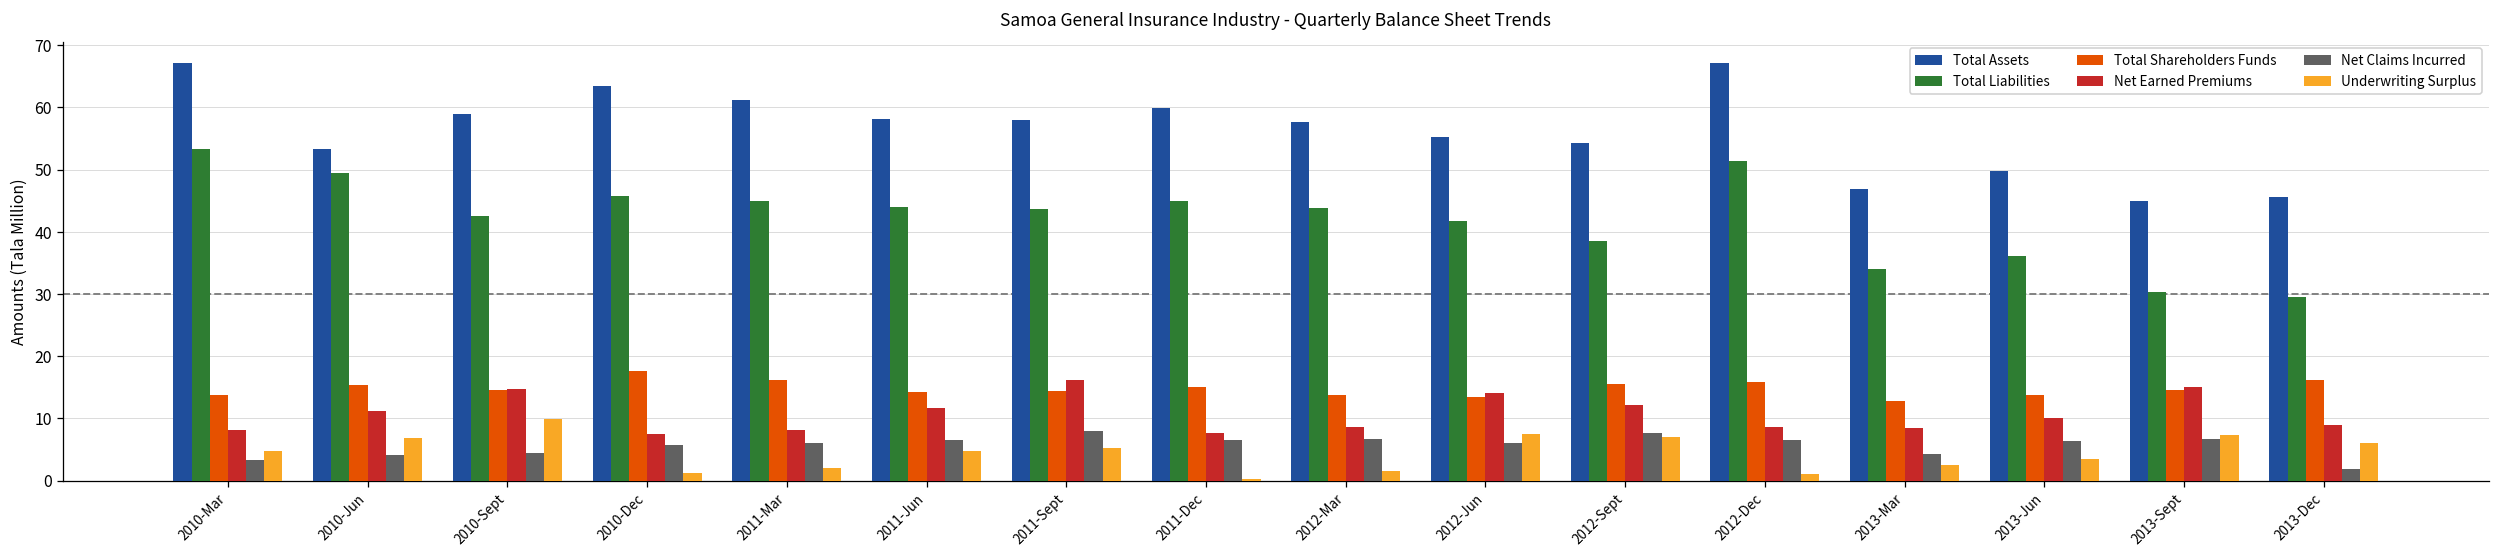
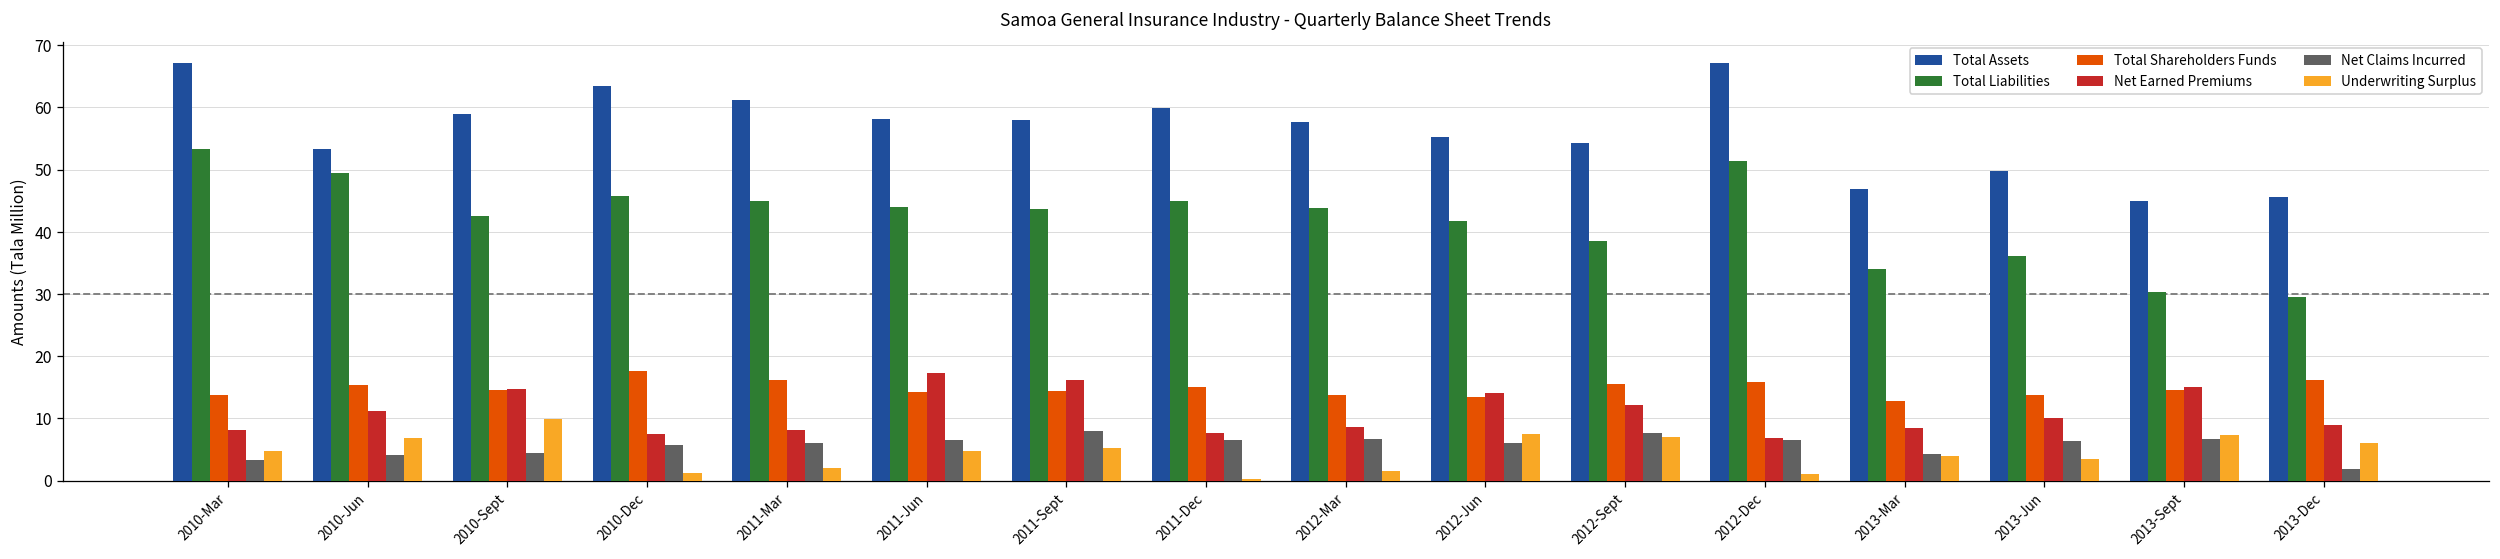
  {
    "Total Assets": {
      "2010-Mar": 67,
      "2010-Jun": 53,
      "2010-Sept": 59,
      "2010-Dec": 64,
      "2011-Mar": 61,
      "2011-Jun": 58,
      "2011-Sept": 58,
      "2011-Dec": 60,
      "2012-Mar": 58,
      "2012-Jun": 55,
      "2012-Sept": 54,
      "2012-Dec": 67,
      "2013-Mar": 47,
      "2013-Jun": 50,
      "2013-Sept": 45,
      "2013-Dec": 46
    },
    "Total Liabilities": {
      "2010-Mar": 53,
      "2010-Jun": 50,
      "2010-Sept": 43,
      "2010-Dec": 46,
      "2011-Mar": 45,
      "2011-Jun": 44,
      "2011-Sept": 44,
      "2011-Dec": 45,
      "2012-Mar": 44,
      "2012-Jun": 42,
      "2012-Sept": 39,
      "2012-Dec": 51,
      "2013-Mar": 34,
      "2013-Jun": 36,
      "2013-Sept": 30,
      "2013-Dec": 30
    },
    "Total Shareholders Funds": {
      "2010-Mar": 14,
      "2010-Jun": 15,
      "2010-Sept": 15,
      "2010-Dec": 18,
      "2011-Mar": 16,
      "2011-Jun": 14,
      "2011-Sept": 14,
      "2011-Dec": 15,
      "2012-Mar": 14,
      "2012-Jun": 14,
      "2012-Sept": 16,
      "2012-Dec": 16,
      "2013-Mar": 13,
      "2013-Jun": 14,
      "2013-Sept": 15,
      "2013-Dec": 16
    },
    "Net Earned Premiums": {
      "2010-Mar": 8,
      "2010-Jun": 11,
      "2010-Sept": 15,
      "2010-Dec": 8,
      "2011-Mar": 8,
-     "2011-Jun": 12,
+     "2011-Jun": 17,
      "2011-Sept": 16,
      "2011-Dec": 8,
      "2012-Mar": 9,
      "2012-Jun": 14,
      "2012-Sept": 12,
-     "2012-Dec": 9,
+     "2012-Dec": 7,
      "2013-Mar": 9,
      "2013-Jun": 10,
      "2013-Sept": 15,
      "2013-Dec": 9
    },
    "Net Claims Incurred": {
      "2010-Mar": 3,
      "2010-Jun": 4,
      "2010-Sept": 5,
      "2010-Dec": 6,
      "2011-Mar": 6,
      "2011-Jun": 7,
      "2011-Sept": 8,
      "2011-Dec": 7,
      "2012-Mar": 7,
      "2012-Jun": 6,
      "2012-Sept": 8,
      "2012-Dec": 7,
      "2013-Mar": 4,
      "2013-Jun": 6,
      "2013-Sept": 7,
      "2013-Dec": 2
    },
    "Underwriting Surplus": {
      "2010-Mar": 5,
      "2010-Jun": 7,
      "2010-Sept": 10,
      "2010-Dec": 1,
      "2011-Mar": 2,
      "2011-Jun": 5,
      "2011-Sept": 5,
      "2012-Mar": 2,
      "2012-Jun": 8,
      "2012-Sept": 7,
      "2012-Dec": 1,
-     "2013-Mar": 3,
+     "2013-Mar": 4,
      "2013-Jun": 3,
      "2013-Sept": 7,
      "2013-Dec": 6
    }
  }
